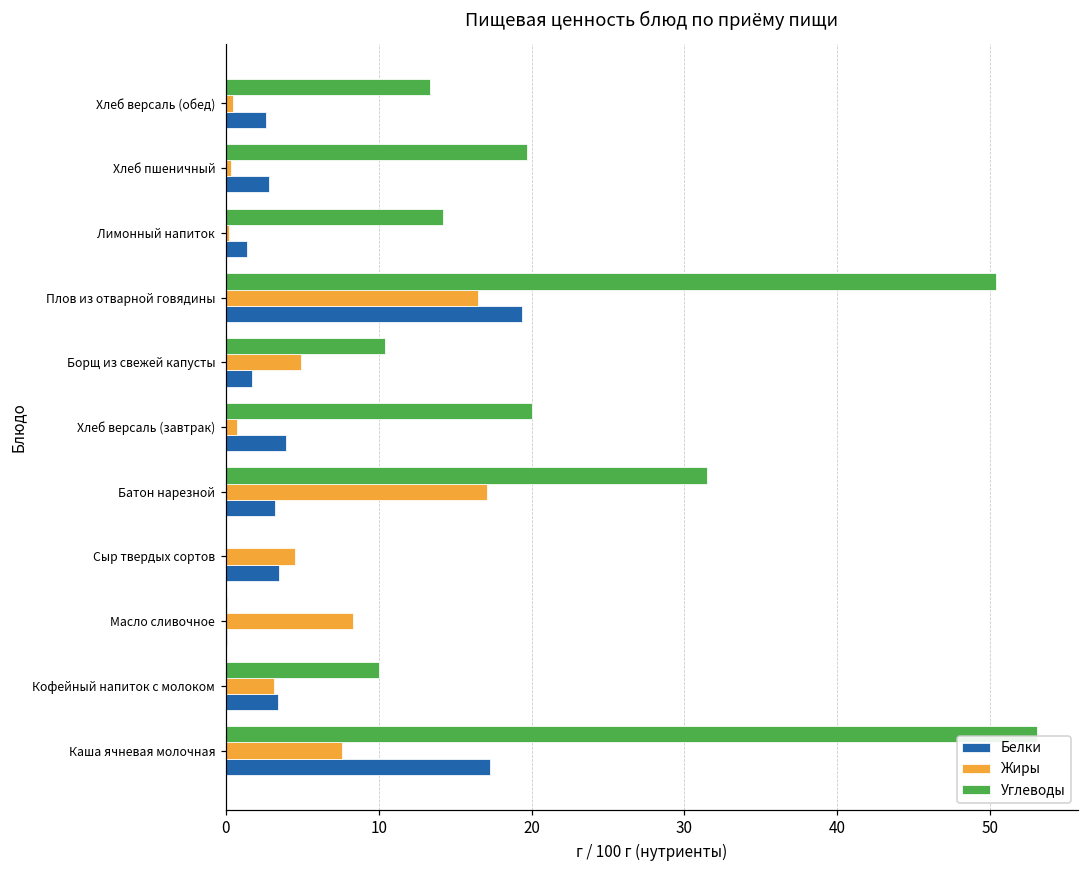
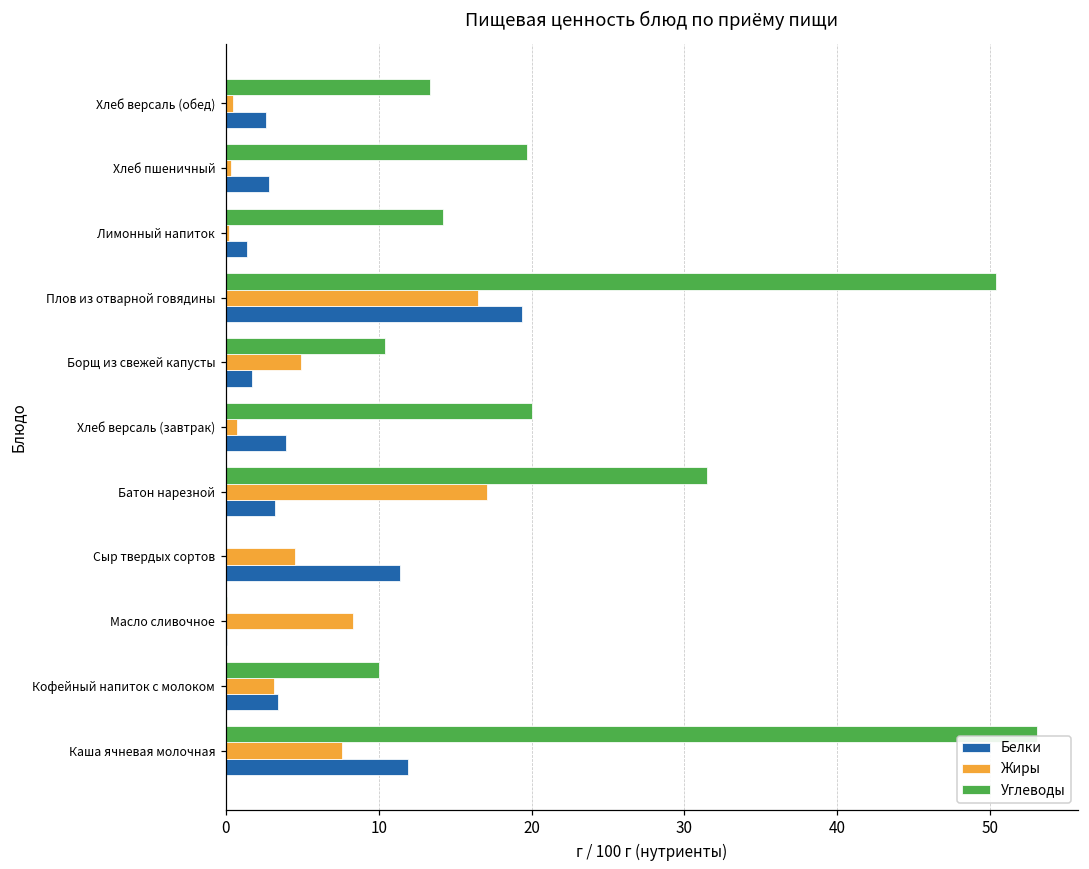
  {
    "Белки": {
      "Хлеб версаль (обед)": 2.6,
      "Хлеб пшеничный": 2.8,
      "Лимонный напиток": 1.4,
      "Плов из отварной говядины": 19.4,
      "Борщ из свежей капусты": 1.7,
      "Хлеб версаль (завтрак)": 4.0,
      "Батон нарезной": 3.2,
-     "Сыр твердых сортов": 3.5,
+     "Сыр твердых сортов": 11.4,
      "Кофейный напиток с молоком": 3.4,
-     "Каша ячневая молочная": 17.3
+     "Каша ячневая молочная": 11.9
    },
    "Жиры": {
      "Хлеб версаль (обед)": 0.5,
      "Хлеб пшеничный": 0.3,
      "Лимонный напиток": 0.2,
      "Плов из отварной говядины": 16.5,
      "Борщ из свежей капусты": 4.9,
      "Хлеб версаль (завтрак)": 0.7,
      "Батон нарезной": 17.1,
      "Сыр твердых сортов": 4.5,
      "Масло сливочное": 8.3,
      "Кофейный напиток с молоком": 3.2,
      "Каша ячневая молочная": 7.6
    },
    "Углеводы": {
      "Хлеб версаль (обед)": 13.4,
      "Хлеб пшеничный": 19.7,
      "Лимонный напиток": 14.2,
      "Плов из отварной говядины": 50.4,
      "Борщ из свежей капусты": 10.4,
      "Хлеб версаль (завтрак)": 20.0,
      "Батон нарезной": 31.5,
      "Сыр твердых сортов": 0.0,
      "Кофейный напиток с молоком": 10.0,
      "Каша ячневая молочная": 53.1
    }
  }
